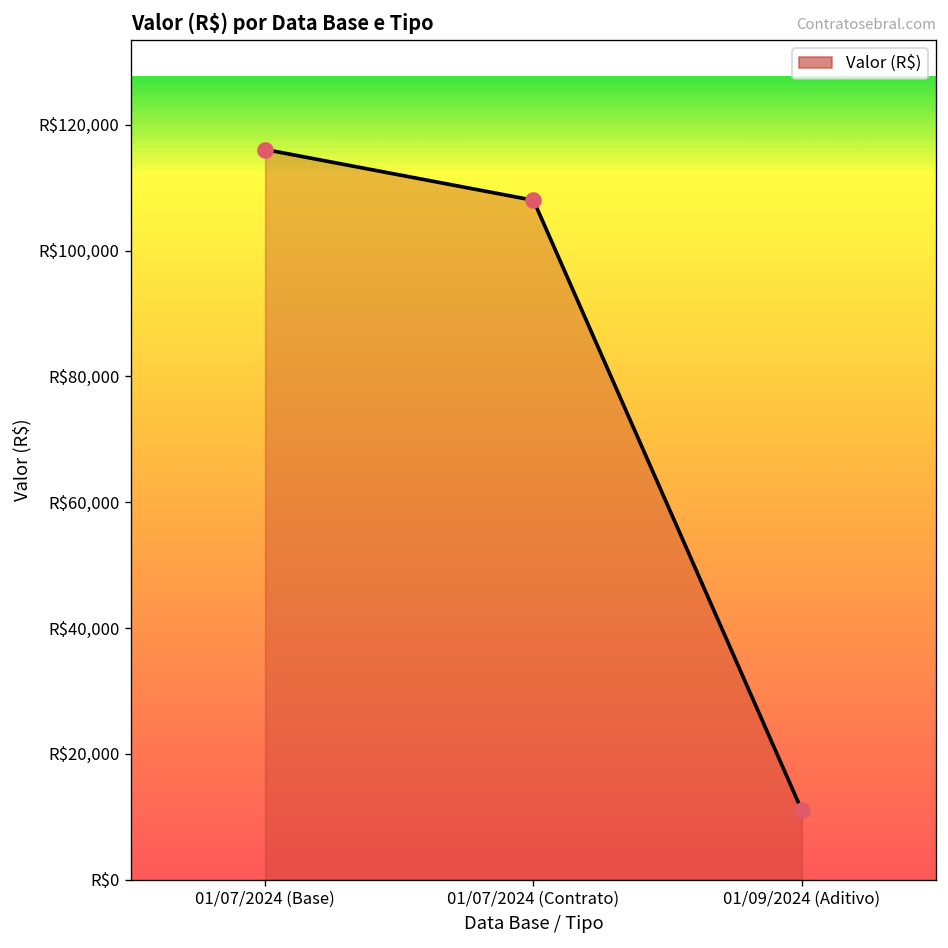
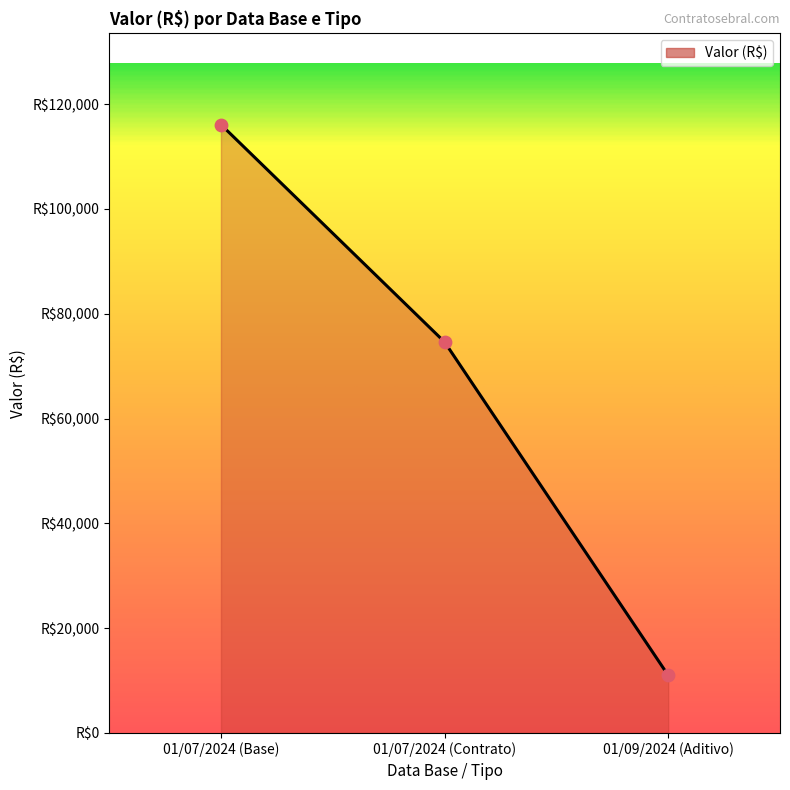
  {
    "01/07/2024 (Base)": "R$116,000",
-   "01/07/2024 (Contrato)": "R$108,000",
+   "01/07/2024 (Contrato)": "R$75,000",
    "01/09/2024 (Aditivo)": "R$11,000"
  }
